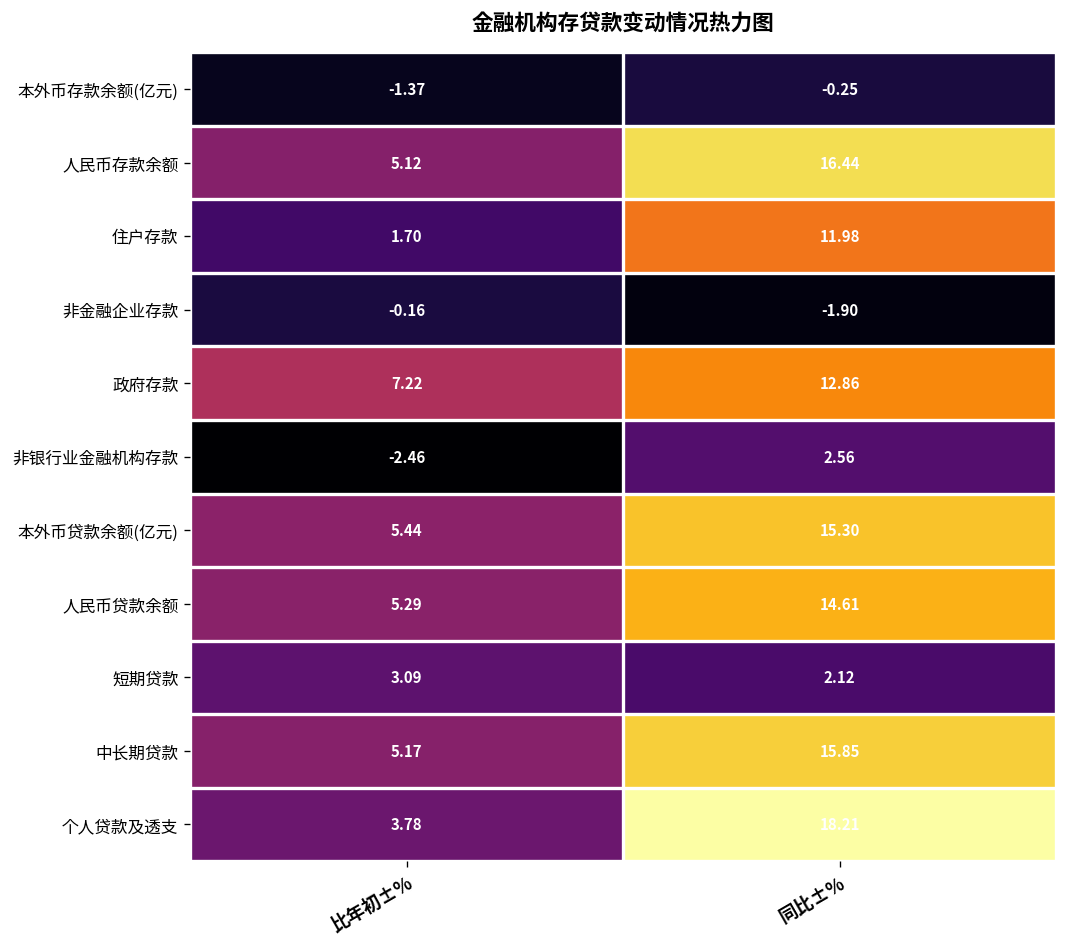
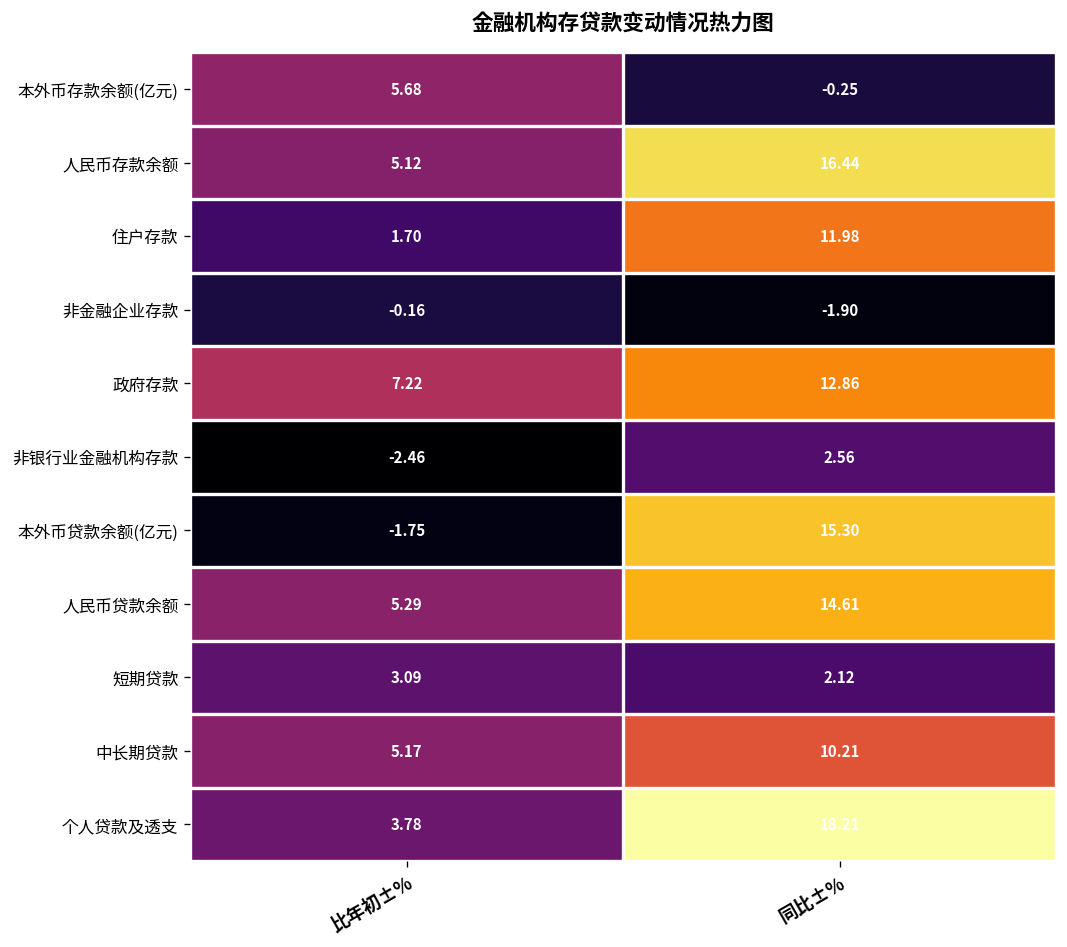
  {
    "本外币存款余额(亿元)": {
-     "比年初±%": -1.37,
+     "比年初±%": 5.68,
      "同比±%": -0.25
    },
    "人民币存款余额": {
      "比年初±%": 5.12,
      "同比±%": 16.44
    },
    "住户存款": {
      "比年初±%": 1.70,
      "同比±%": 11.98
    },
    "非金融企业存款": {
      "比年初±%": -0.16,
      "同比±%": -1.90
    },
    "政府存款": {
      "比年初±%": 7.22,
      "同比±%": 12.86
    },
    "非银行业金融机构存款": {
      "比年初±%": -2.46,
      "同比±%": 2.56
    },
    "本外币贷款余额(亿元)": {
-     "比年初±%": 5.44,
+     "比年初±%": -1.75,
      "同比±%": 15.30
    },
    "人民币贷款余额": {
      "比年初±%": 5.29,
      "同比±%": 14.61
    },
    "短期贷款": {
      "比年初±%": 3.09,
      "同比±%": 2.12
    },
    "中长期贷款": {
      "比年初±%": 5.17,
-     "同比±%": 15.85
+     "同比±%": 10.21
    },
    "个人贷款及透支": {
      "比年初±%": 3.78,
      "同比±%": 18.21
    }
  }
